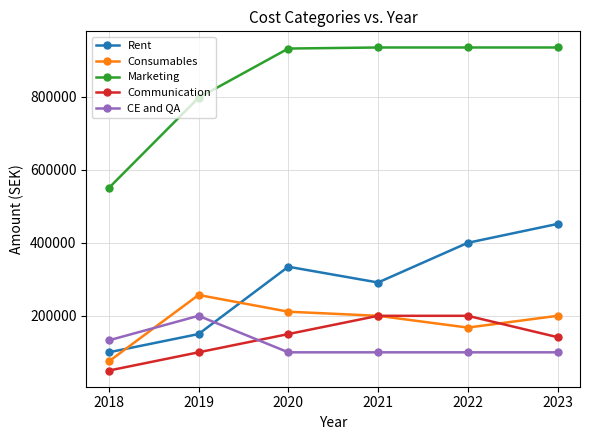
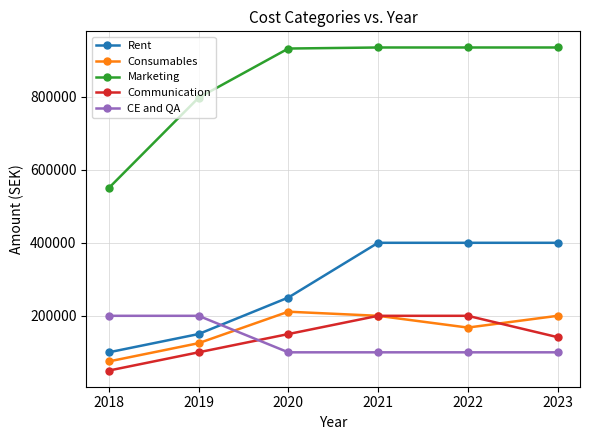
  {
    "Rent": {
      "2018": 100000,
      "2019": 150000,
-     "2020": 330000,
-     "2021": 290000,
+     "2020": 250000,
+     "2021": 400000,
      "2022": 400000,
-     "2023": 450000
+     "2023": 400000
    },
    "Consumables": {
      "2018": 80000,
-     "2019": 260000,
+     "2019": 130000,
      "2020": 210000,
      "2022": 170000,
      "2023": 200000
    },
    "Marketing": {
      "2018": 550000,
      "2020": 930000,
      "2021": 940000,
      "2022": 940000,
      "2023": 940000
    },
    "Communication": {
      "2018": 50000,
      "2019": 100000,
      "2020": 150000,
      "2022": 200000,
      "2023": 140000
    },
    "CE and QA": {
-     "2018": 130000,
+     "2018": 200000,
      "2019": 200000,
      "2020": 100000,
      "2021": 100000,
      "2022": 100000,
      "2023": 100000
    }
  }
